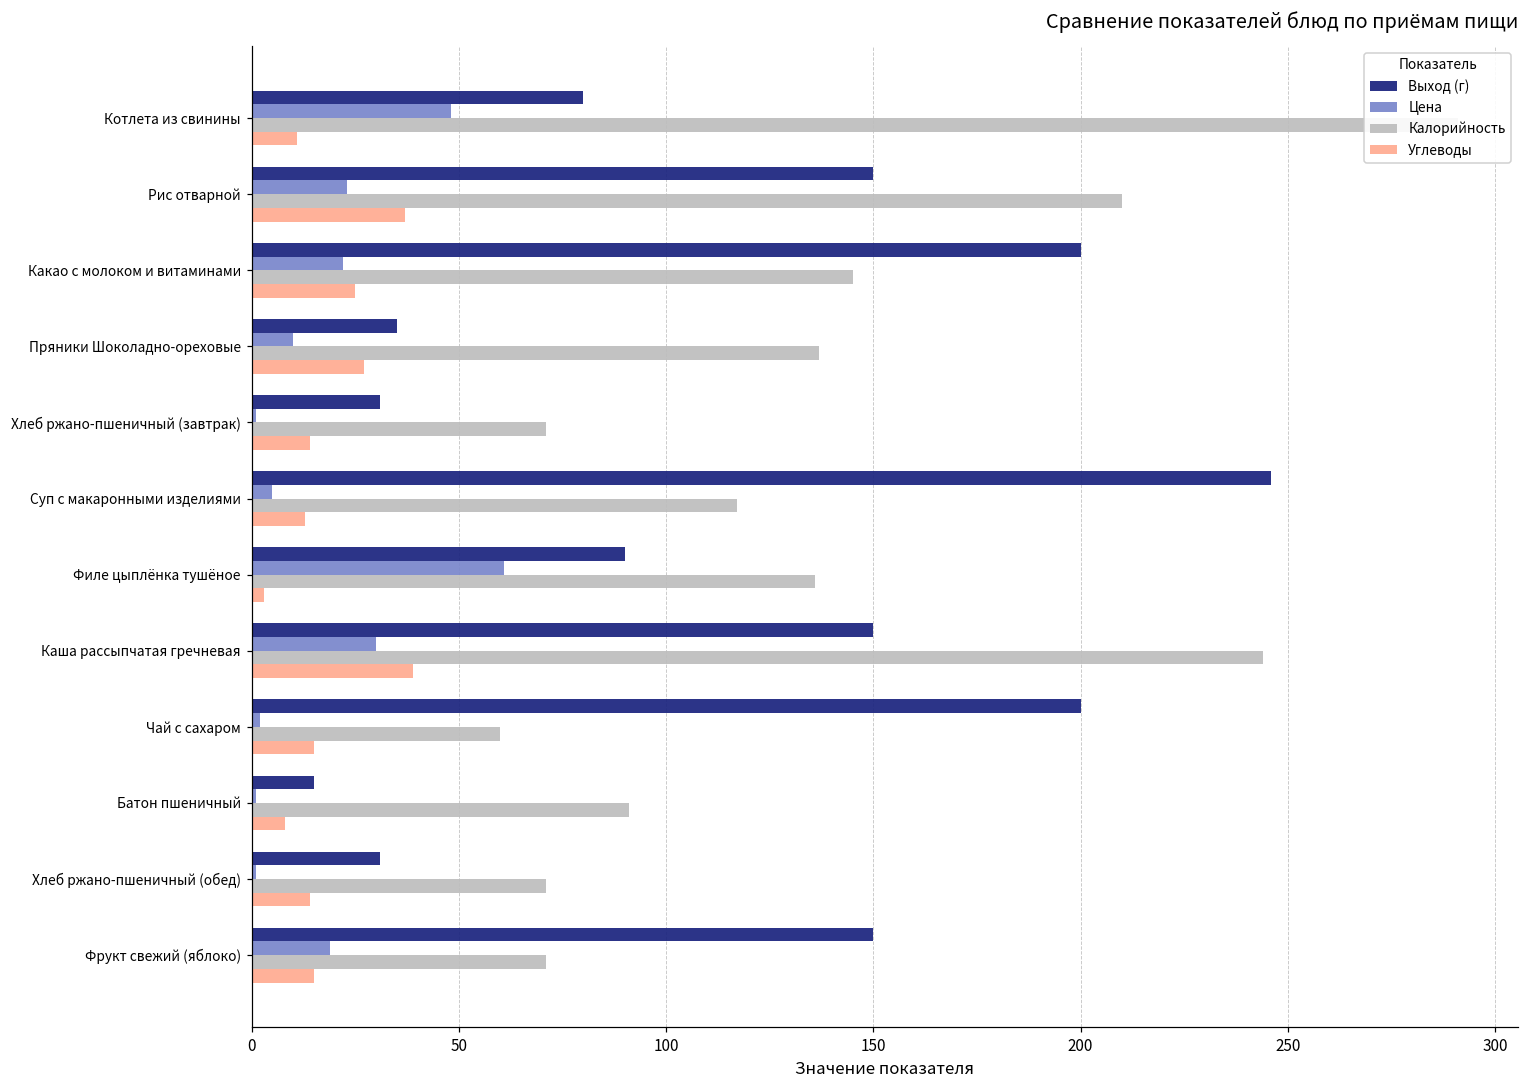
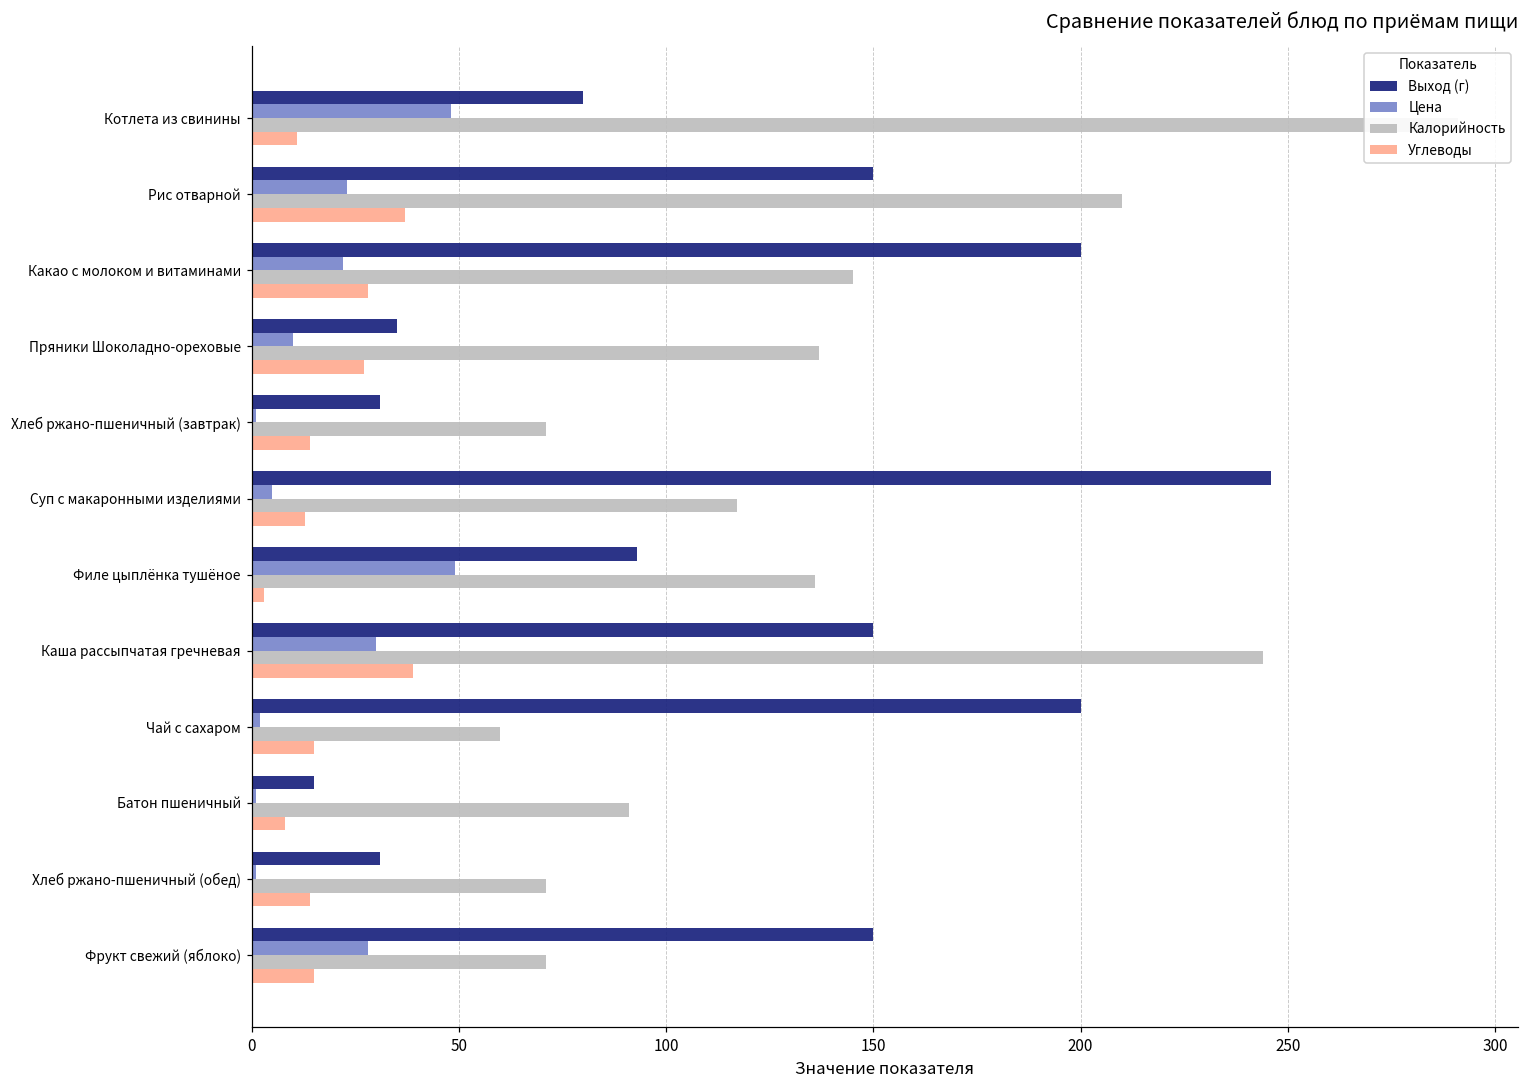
  {
    "Выход (г)": {
      "Котлета из свинины": 80,
      "Рис отварной": 150,
      "Какао с молоком и витаминами": 200,
      "Пряники Шоколадно-ореховые": 35,
      "Хлеб ржано-пшеничный (завтрак)": 31,
      "Суп с макаронными изделиями": 246,
-     "Филе цыплёнка тушёное": 90,
+     "Филе цыплёнка тушёное": 93,
      "Каша рассыпчатая гречневая": 150,
      "Чай с сахаром": 200,
      "Батон пшеничный": 15,
      "Хлеб ржано-пшеничный (обед)": 31,
      "Фрукт свежий (яблоко)": 150
    },
    "Цена": {
      "Котлета из свинины": 48,
      "Рис отварной": 23,
      "Какао с молоком и витаминами": 22,
      "Пряники Шоколадно-ореховые": 10,
      "Хлеб ржано-пшеничный (завтрак)": 1,
      "Суп с макаронными изделиями": 5,
-     "Филе цыплёнка тушёное": 61,
+     "Филе цыплёнка тушёное": 49,
      "Каша рассыпчатая гречневая": 30,
      "Чай с сахаром": 2,
      "Батон пшеничный": 1,
      "Хлеб ржано-пшеничный (обед)": 1,
-     "Фрукт свежий (яблоко)": 19
+     "Фрукт свежий (яблоко)": 28
    },
    "Калорийность": {
      "Рис отварной": 210,
      "Какао с молоком и витаминами": 145,
      "Пряники Шоколадно-ореховые": 137,
      "Хлеб ржано-пшеничный (завтрак)": 71,
      "Суп с макаронными изделиями": 117,
      "Филе цыплёнка тушёное": 136,
      "Каша рассыпчатая гречневая": 244,
      "Чай с сахаром": 60,
      "Батон пшеничный": 91,
      "Хлеб ржано-пшеничный (обед)": 71,
      "Фрукт свежий (яблоко)": 71
    },
    "Углеводы": {
      "Котлета из свинины": 11,
      "Рис отварной": 37,
-     "Какао с молоком и витаминами": 25,
+     "Какао с молоком и витаминами": 28,
      "Пряники Шоколадно-ореховые": 27,
      "Хлеб ржано-пшеничный (завтрак)": 14,
      "Суп с макаронными изделиями": 13,
      "Филе цыплёнка тушёное": 3,
      "Каша рассыпчатая гречневая": 39,
      "Чай с сахаром": 15,
      "Батон пшеничный": 8,
      "Хлеб ржано-пшеничный (обед)": 14,
      "Фрукт свежий (яблоко)": 15
    }
  }
